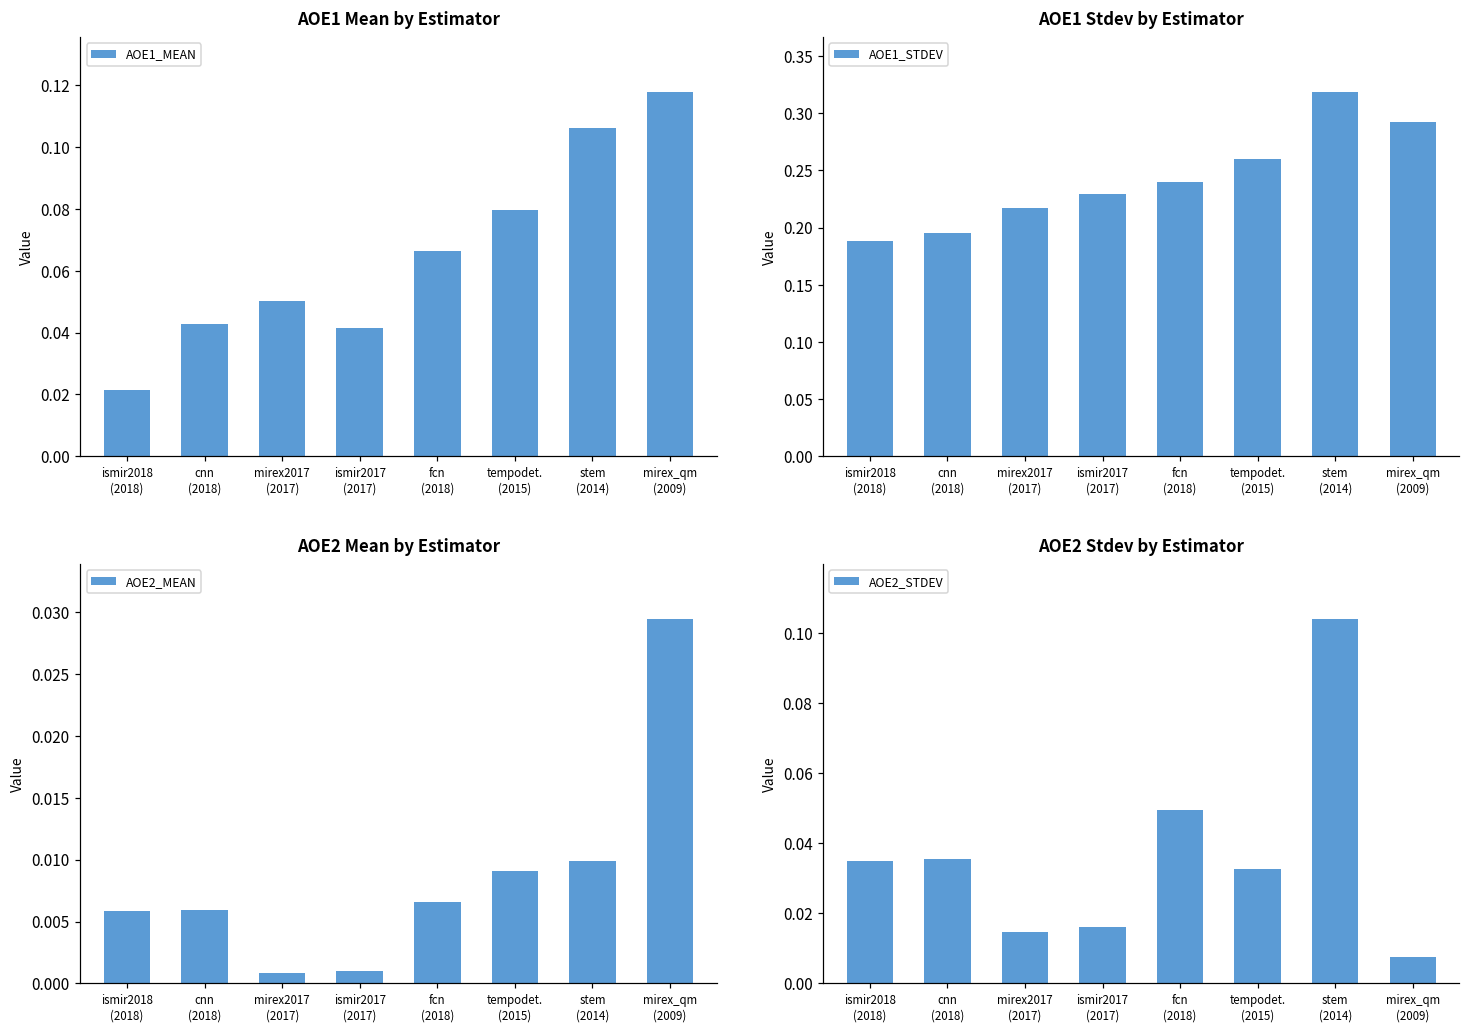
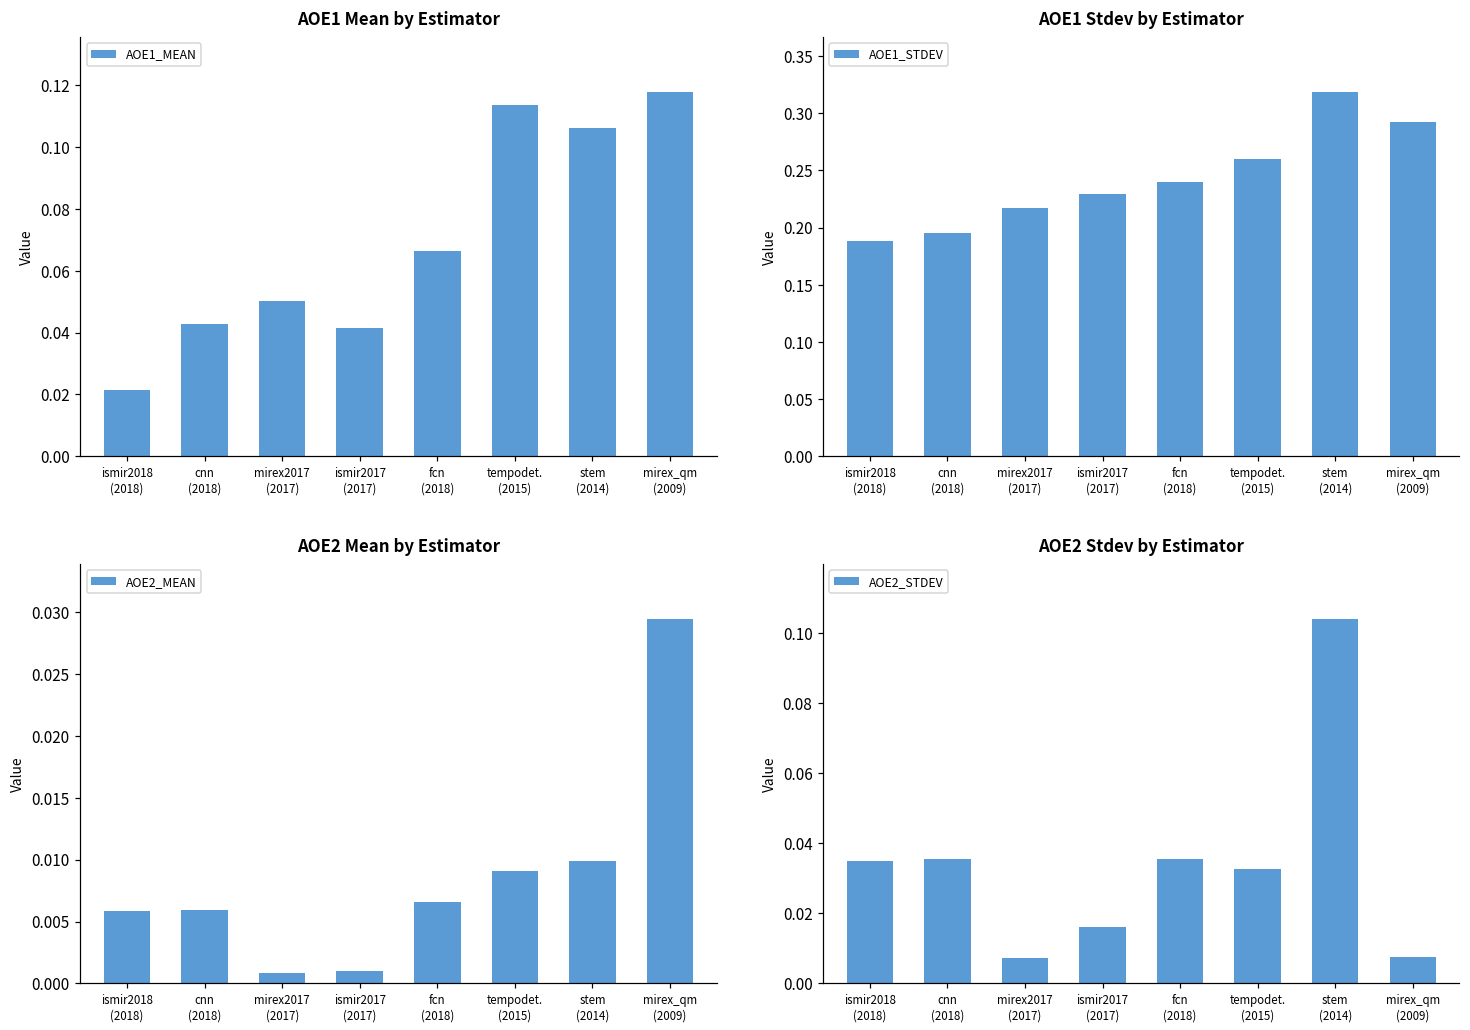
  {
    "AOE1 Mean by Estimator": {
      "ismir2018 (2018)": 0.021,
      "cnn (2018)": 0.043,
      "mirex2017 (2017)": 0.050,
      "ismir2017 (2017)": 0.041,
      "fcn (2018)": 0.066,
-     "tempodet. (2015)": 0.079,
+     "tempodet. (2015)": 0.114,
      "stem (2014)": 0.106,
      "mirex_qm (2009)": 0.118
    },
    "AOE1 Stdev by Estimator": {
      "ismir2018 (2018)": 0.188,
      "cnn (2018)": 0.195,
      "mirex2017 (2017)": 0.217,
      "ismir2017 (2017)": 0.229,
      "fcn (2018)": 0.239,
      "tempodet. (2015)": 0.260,
      "stem (2014)": 0.319,
      "mirex_qm (2009)": 0.292
    },
    "AOE2 Mean by Estimator": {
      "ismir2018 (2018)": 0.0059,
      "cnn (2018)": 0.0059,
      "mirex2017 (2017)": 0.0009,
      "ismir2017 (2017)": 0.0010,
      "fcn (2018)": 0.0066,
      "tempodet. (2015)": 0.0091,
      "stem (2014)": 0.0099,
      "mirex_qm (2009)": 0.0295
    },
    "AOE2 Stdev by Estimator": {
      "ismir2018 (2018)": 0.035,
      "cnn (2018)": 0.035,
-     "mirex2017 (2017)": 0.015,
+     "mirex2017 (2017)": 0.007,
      "ismir2017 (2017)": 0.016,
-     "fcn (2018)": 0.049,
+     "fcn (2018)": 0.036,
      "tempodet. (2015)": 0.033,
      "stem (2014)": 0.104,
      "mirex_qm (2009)": 0.008
    }
  }
